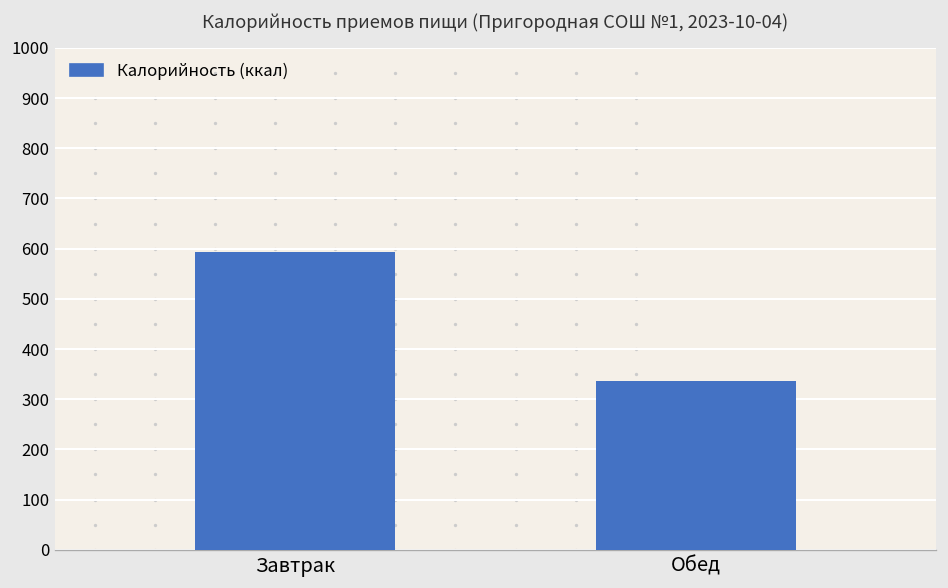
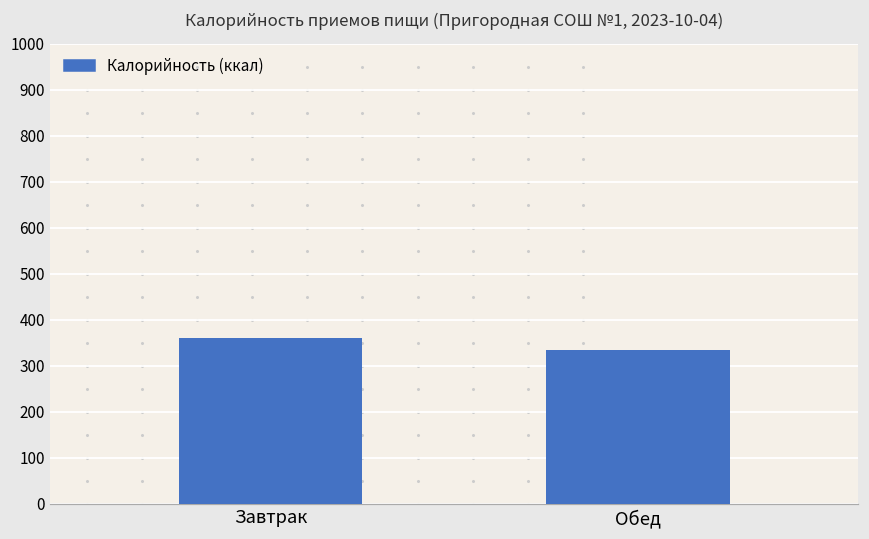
  {
    "Калорийность (ккал)": {
-     "Завтрак": 590,
+     "Завтрак": 360,
      "Обед": 340
    }
  }
